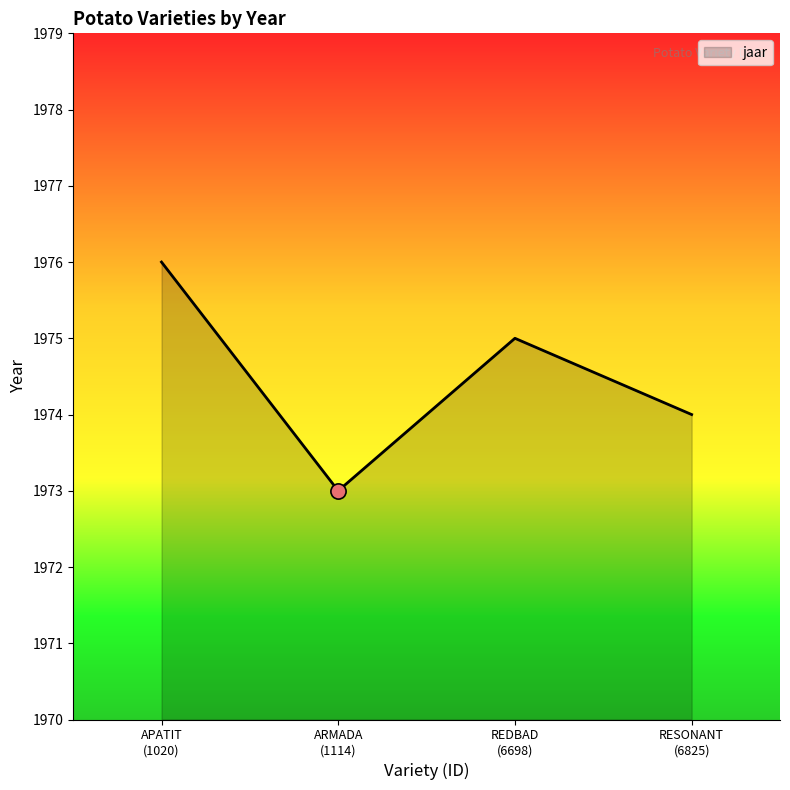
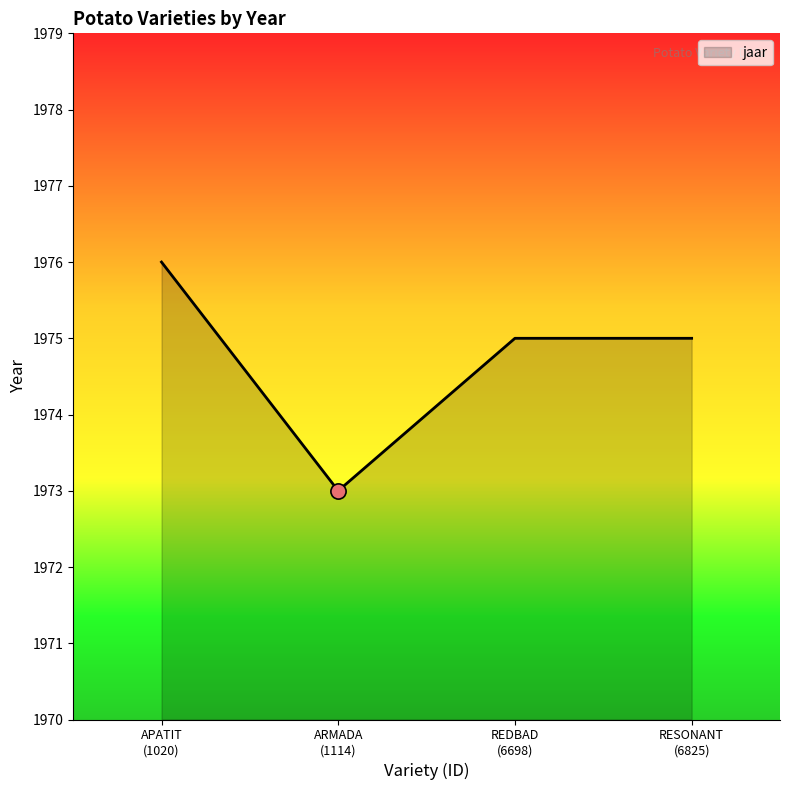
  {
    "jaar": {
      "APATIT (1020)": 1976,
      "REDBAD (6698)": 1975,
-     "RESONANT (6825)": 1974
+     "RESONANT (6825)": 1975
    }
  }
